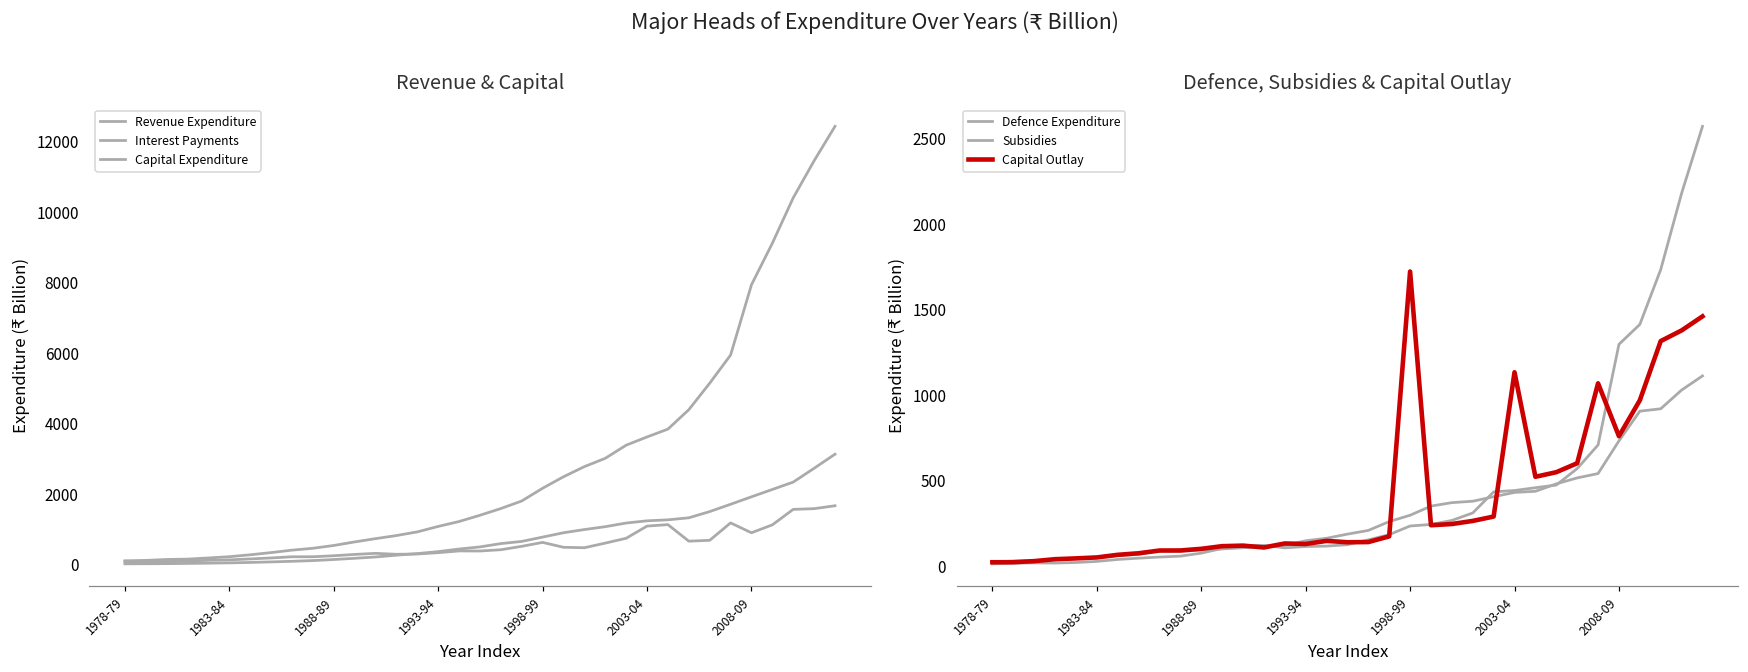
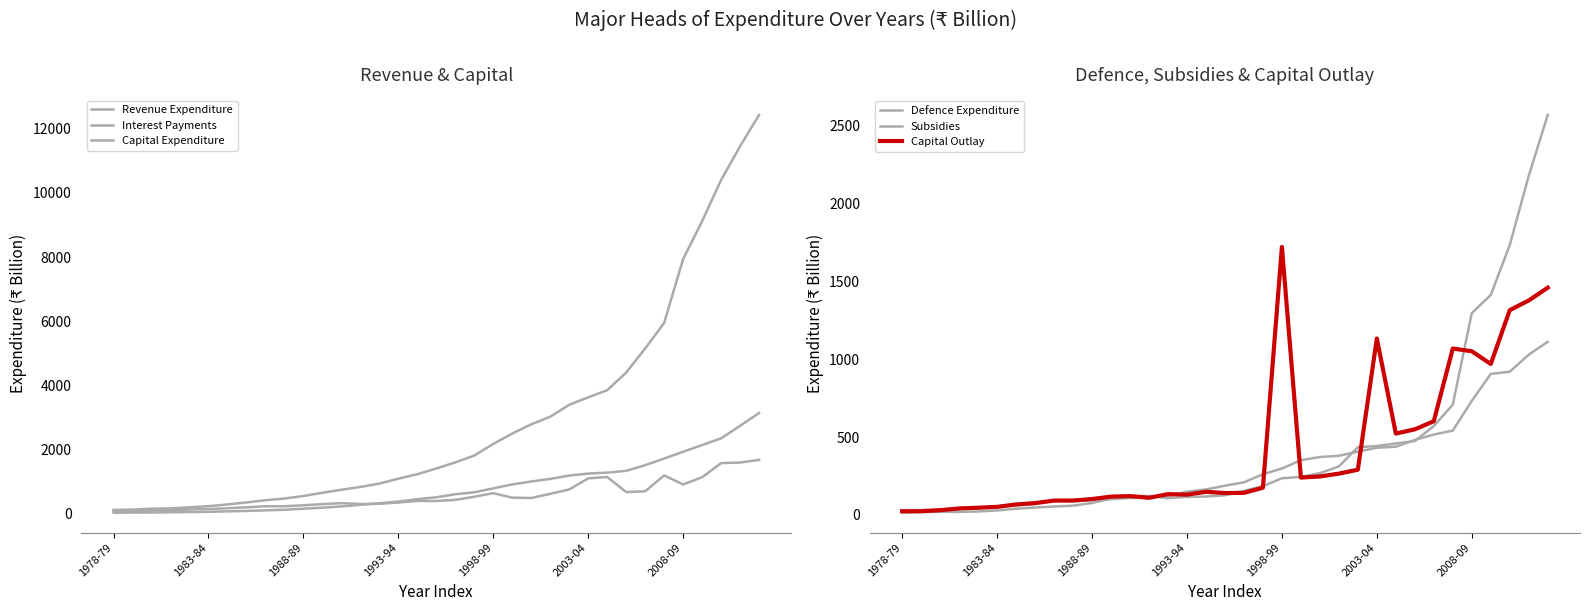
  {
    "Defence, Subsidies & Capital Outlay": {
      "Capital Outlay": {
        "1998-99": 1720,
        "2003-04": 1130,
-       "2008-09": 760
+       "2008-09": 1050
      }
    }
  }
